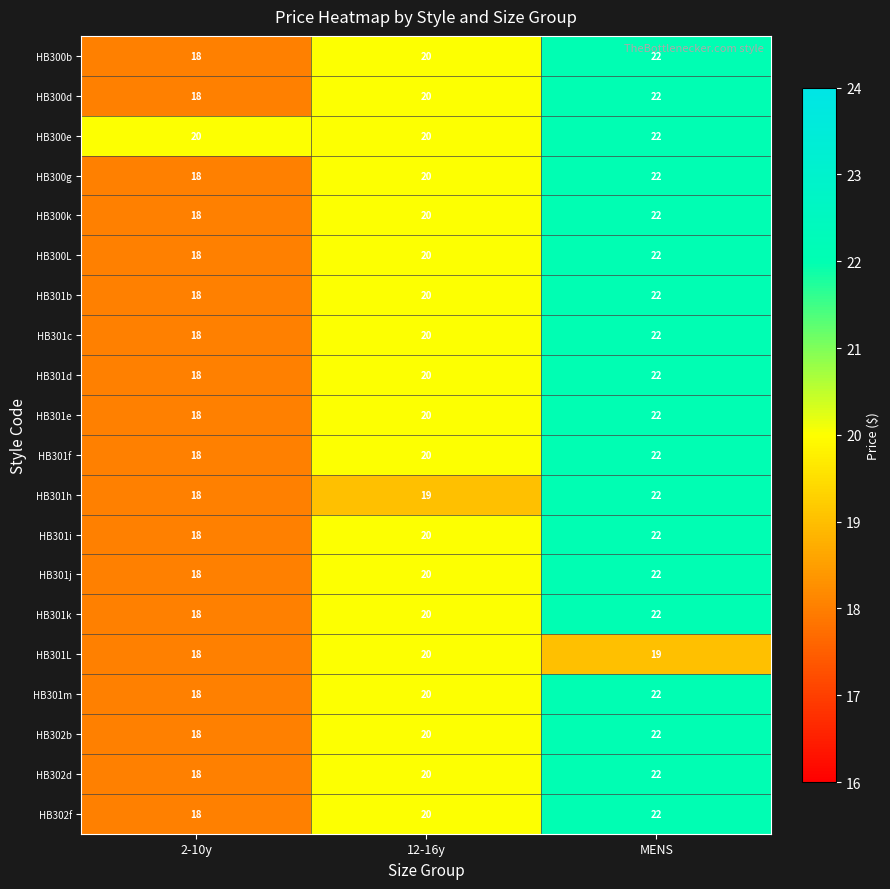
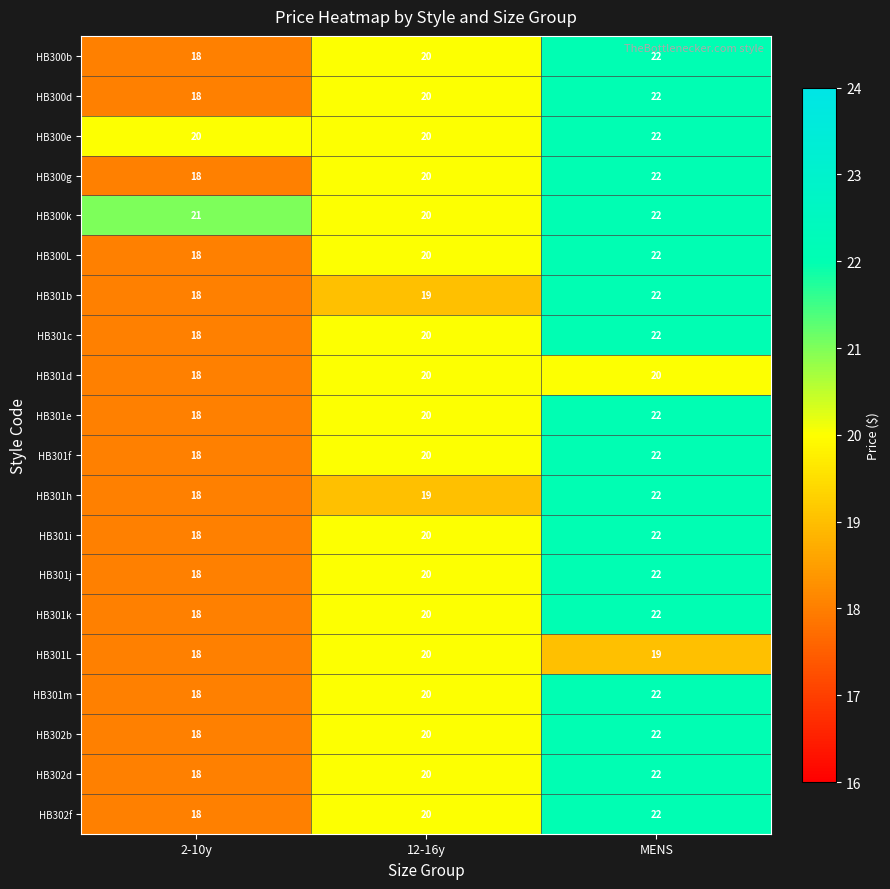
  {
    "HB300b": {
      "2-10y": 18,
      "12-16y": 20
    },
    "HB300d": {
      "2-10y": 18,
      "12-16y": 20,
      "MENS": 22
    },
    "HB300e": {
      "2-10y": 20,
      "12-16y": 20,
      "MENS": 22
    },
    "HB300g": {
      "2-10y": 18,
      "12-16y": 20,
      "MENS": 22
    },
    "HB300k": {
-     "2-10y": 18,
+     "2-10y": 21,
      "12-16y": 20,
      "MENS": 22
    },
    "HB300L": {
      "2-10y": 18,
      "12-16y": 20,
      "MENS": 22
    },
    "HB301b": {
      "2-10y": 18,
-     "12-16y": 20,
+     "12-16y": 19,
      "MENS": 22
    },
    "HB301c": {
      "2-10y": 18,
      "12-16y": 20,
      "MENS": 22
    },
    "HB301d": {
      "2-10y": 18,
      "12-16y": 20,
-     "MENS": 22
+     "MENS": 20
    },
    "HB301e": {
      "2-10y": 18,
      "12-16y": 20,
      "MENS": 22
    },
    "HB301f": {
      "2-10y": 18,
      "12-16y": 20,
      "MENS": 22
    },
    "HB301h": {
      "2-10y": 18,
      "12-16y": 19,
      "MENS": 22
    },
    "HB301i": {
      "2-10y": 18,
      "12-16y": 20,
      "MENS": 22
    },
    "HB301j": {
      "2-10y": 18,
      "12-16y": 20,
      "MENS": 22
    },
    "HB301k": {
      "2-10y": 18,
      "12-16y": 20,
      "MENS": 22
    },
    "HB301L": {
      "2-10y": 18,
      "12-16y": 20,
      "MENS": 19
    },
    "HB301m": {
      "2-10y": 18,
      "12-16y": 20,
      "MENS": 22
    },
    "HB302b": {
      "2-10y": 18,
      "12-16y": 20,
      "MENS": 22
    },
    "HB302d": {
      "2-10y": 18,
      "12-16y": 20,
      "MENS": 22
    },
    "HB302f": {
      "2-10y": 18,
      "12-16y": 20,
      "MENS": 22
    }
  }
